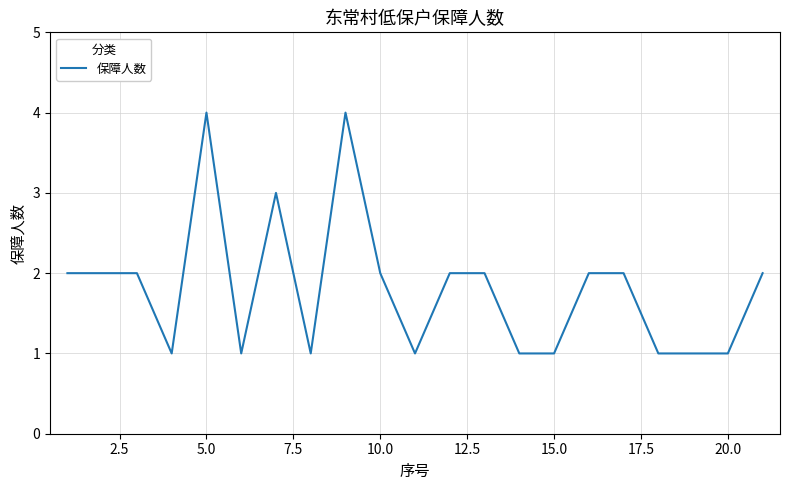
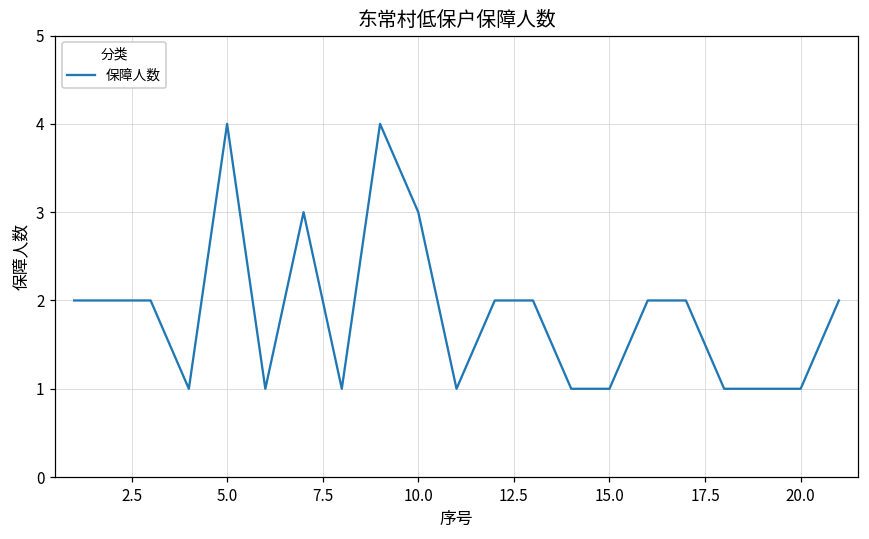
  {
    "5.0": 4,
-   "10.0": 2,
+   "10.0": 3,
    "15.0": 1,
    "20.0": 1
  }
